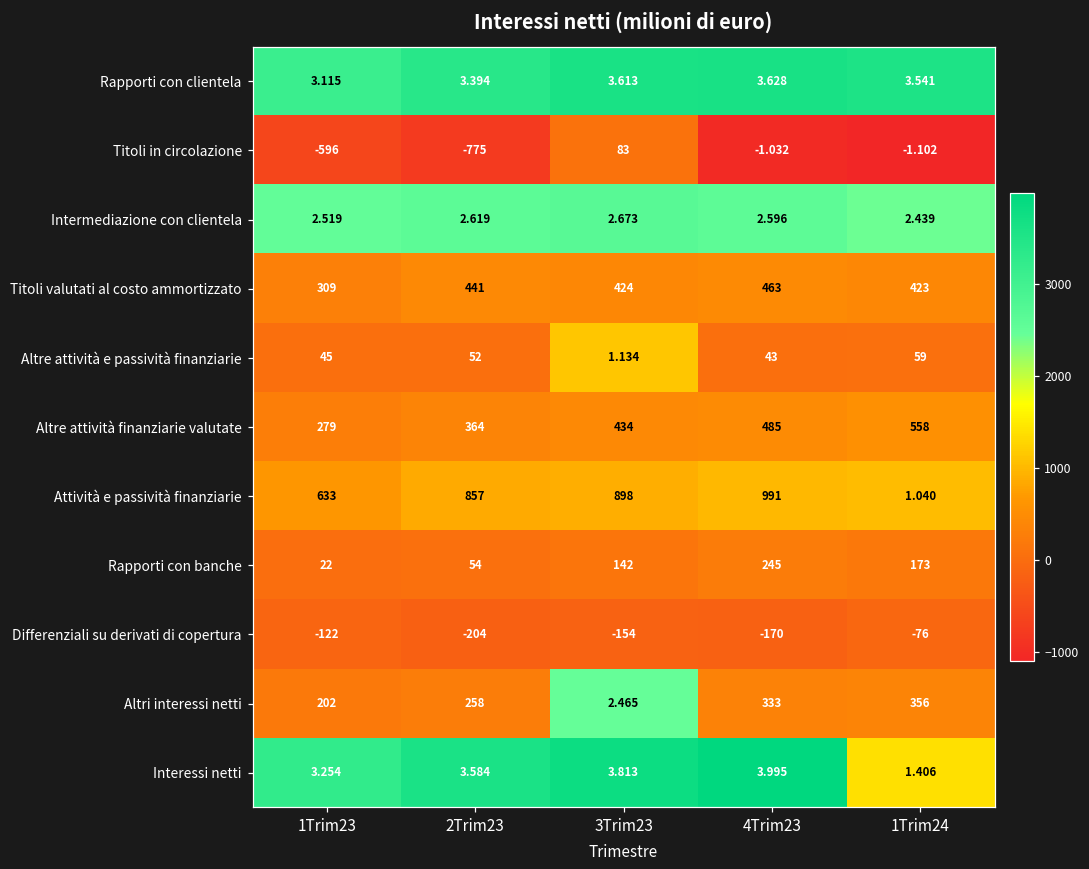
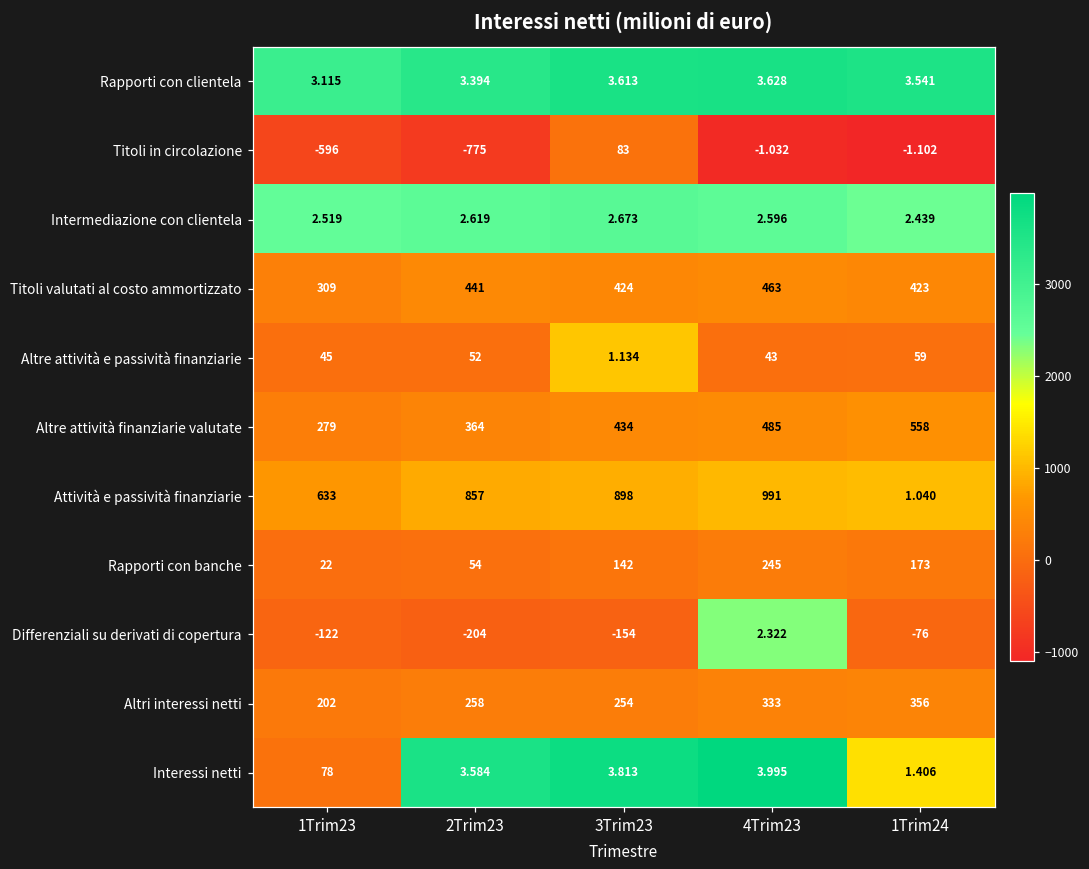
  {
    "Rapporti con clientela": {
      "1Trim23": 3.115,
      "2Trim23": 3.394,
      "3Trim23": 3.613,
      "4Trim23": 3.628,
      "1Trim24": 3.541
    },
    "Titoli in circolazione": {
      "1Trim23": -596,
      "2Trim23": -775,
      "3Trim23": 83,
      "4Trim23": -1.032,
      "1Trim24": -1.102
    },
    "Intermediazione con clientela": {
      "1Trim23": 2.519,
      "2Trim23": 2.619,
      "3Trim23": 2.673,
      "4Trim23": 2.596,
      "1Trim24": 2.439
    },
    "Titoli valutati al costo ammortizzato": {
      "1Trim23": 309,
      "2Trim23": 441,
      "3Trim23": 424,
      "4Trim23": 463,
      "1Trim24": 423
    },
    "Altre attività e passività finanziarie": {
      "1Trim23": 45,
      "2Trim23": 52,
      "3Trim23": 1.134,
      "4Trim23": 43,
      "1Trim24": 59
    },
    "Altre attività finanziarie valutate": {
      "1Trim23": 279,
      "2Trim23": 364,
      "3Trim23": 434,
      "4Trim23": 485,
      "1Trim24": 558
    },
    "Attività e passività finanziarie": {
      "1Trim23": 633,
      "2Trim23": 857,
      "3Trim23": 898,
      "4Trim23": 991,
      "1Trim24": 1.040
    },
    "Rapporti con banche": {
      "1Trim23": 22,
      "2Trim23": 54,
      "3Trim23": 142,
      "4Trim23": 245,
      "1Trim24": 173
    },
    "Differenziali su derivati di copertura": {
      "1Trim23": -122,
      "2Trim23": -204,
      "3Trim23": -154,
-     "4Trim23": -170,
+     "4Trim23": 2.322,
      "1Trim24": -76
    },
    "Altri interessi netti": {
      "1Trim23": 202,
      "2Trim23": 258,
-     "3Trim23": 2.465,
+     "3Trim23": 254,
      "4Trim23": 333,
      "1Trim24": 356
    },
    "Interessi netti": {
-     "1Trim23": 3.254,
+     "1Trim23": 78,
      "2Trim23": 3.584,
      "3Trim23": 3.813,
      "4Trim23": 3.995,
      "1Trim24": 1.406
    }
  }
